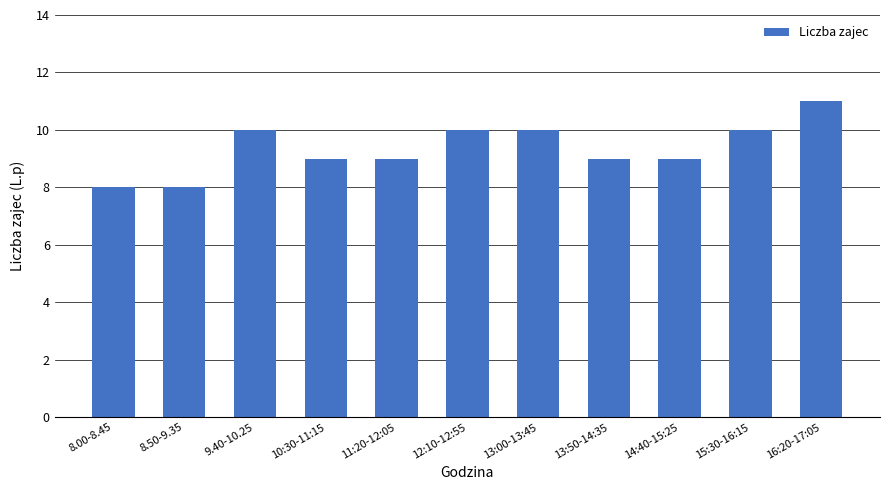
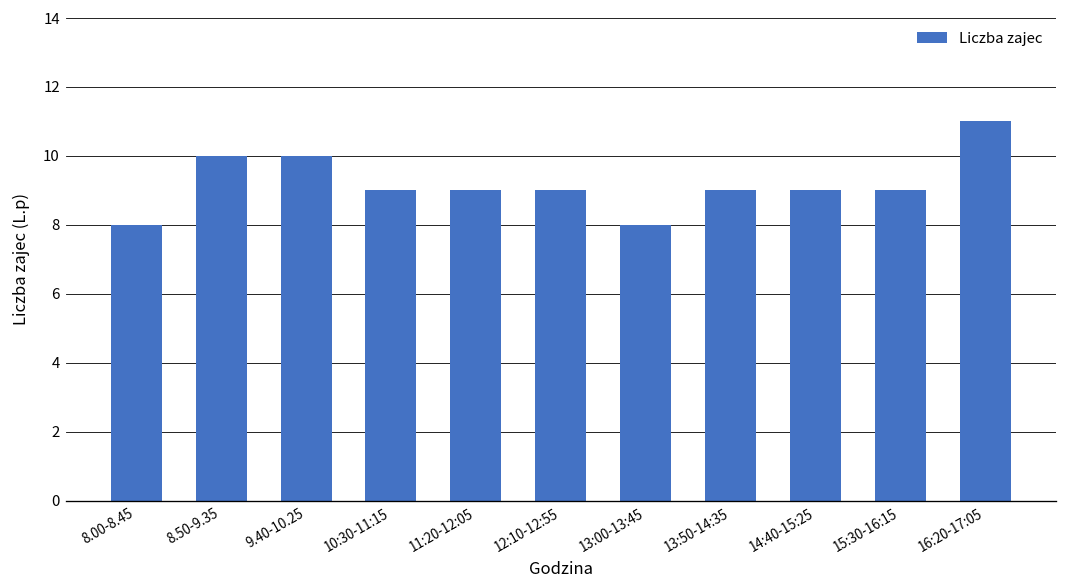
  {
    "8.00-8.45": 8,
-   "8.50-9.35": 8,
+   "8.50-9.35": 10,
    "9.40-10.25": 10,
    "10:30-11:15": 9,
    "11:20-12:05": 9,
-   "12:10-12:55": 10,
-   "13:00-13:45": 10,
+   "12:10-12:55": 9,
+   "13:00-13:45": 8,
    "13:50-14:35": 9,
    "14:40-15:25": 9,
-   "15:30-16:15": 10,
+   "15:30-16:15": 9,
    "16:20-17:05": 11
  }
